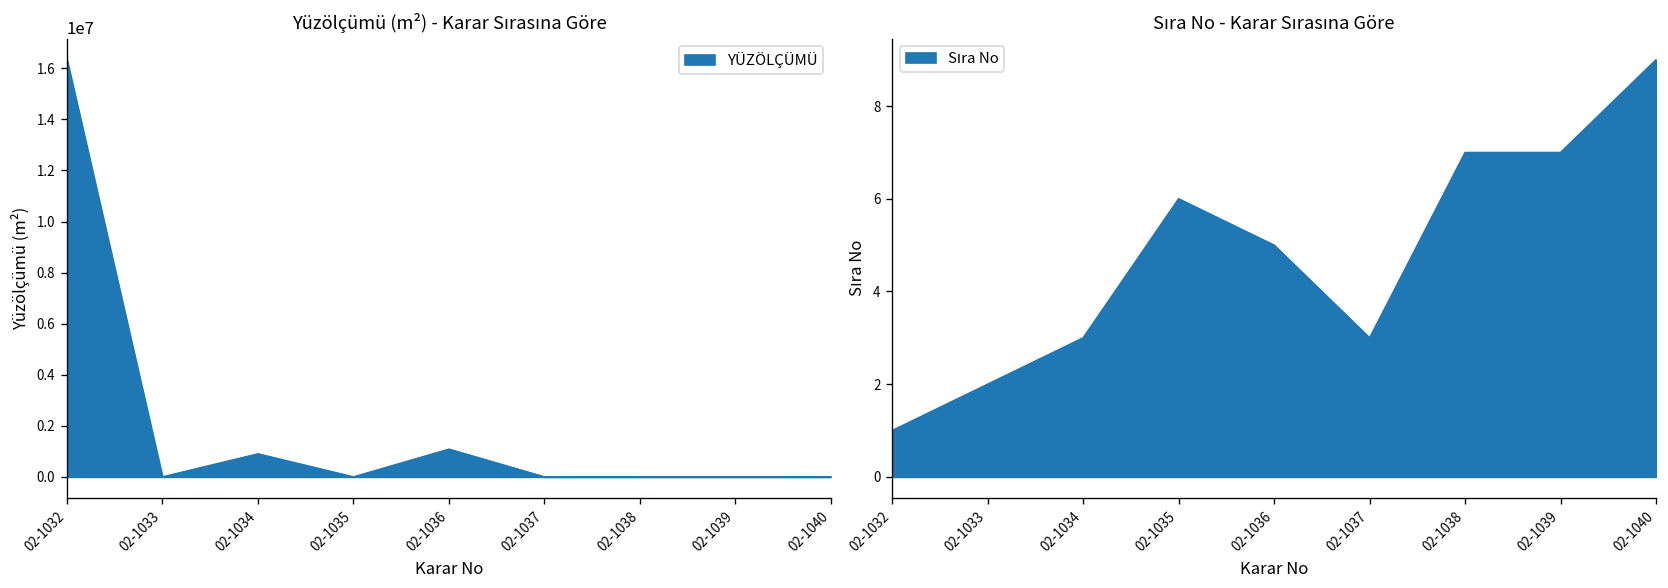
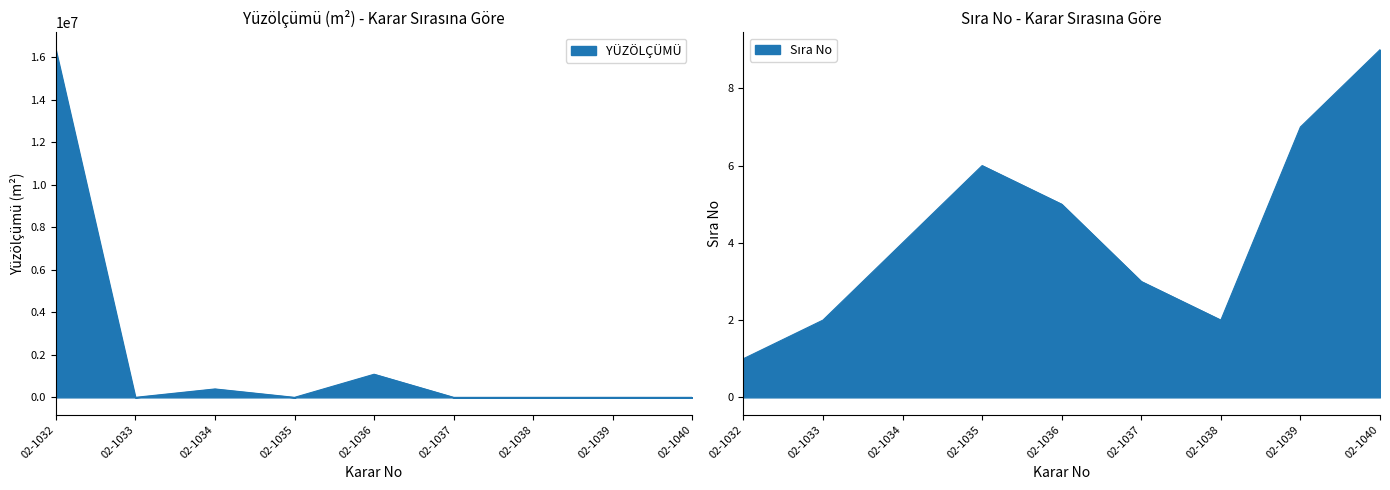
  {
    "Yüzölçümü (m²) - Karar Sırasına Göre": {
      "02-1032": 16300000,
      "02-1033": 0,
-     "02-1034": 900000,
+     "02-1034": 400000,
      "02-1035": 0,
      "02-1036": 1100000,
      "02-1037": 0,
      "02-1038": 0,
      "02-1039": 0,
      "02-1040": 0
    },
    "Sıra No - Karar Sırasına Göre": {
      "02-1032": 1,
      "02-1033": 2,
-     "02-1034": 3,
+     "02-1034": 4,
      "02-1035": 6,
      "02-1036": 5,
      "02-1037": 3,
-     "02-1038": 7,
+     "02-1038": 2,
      "02-1039": 7,
      "02-1040": 9
    }
  }
